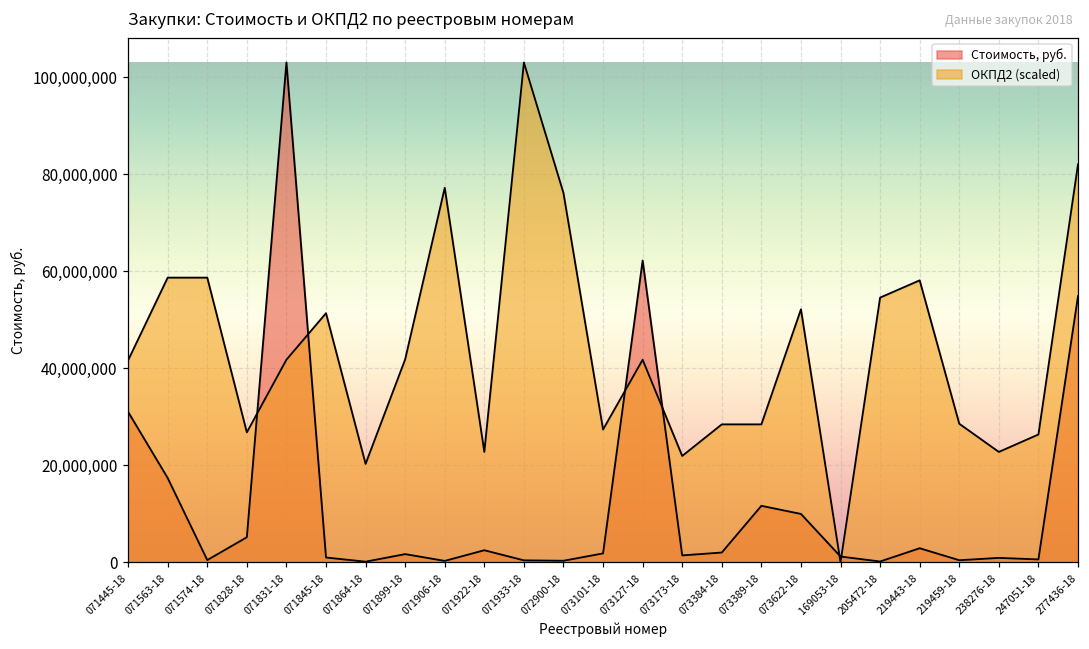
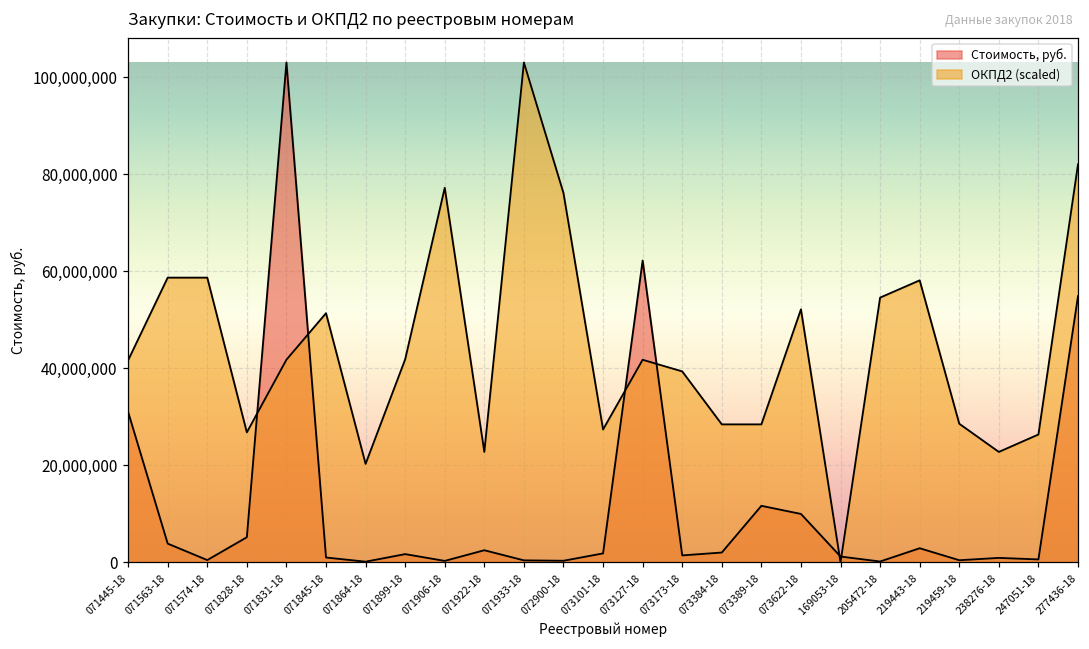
  {
    "Стоимость, руб.": {
      "071445-18": "31,000,000",
-     "071563-18": "17,000,000",
+     "071563-18": "4,000,000",
      "071574-18": "0",
      "071828-18": "5,000,000",
      "071831-18": "103,000,000",
      "071845-18": "1,000,000",
      "071864-18": "0",
      "071899-18": "2,000,000",
      "071906-18": "0",
      "071922-18": "3,000,000",
      "071933-18": "0",
      "072900-18": "0",
      "073101-18": "2,000,000",
      "073127-18": "62,000,000",
      "073173-18": "1,000,000",
      "073384-18": "2,000,000",
      "073389-18": "12,000,000",
      "073622-18": "10,000,000",
      "169053-18": "1,000,000",
      "205472-18": "0",
      "219443-18": "3,000,000",
      "219459-18": "0",
      "238276-18": "1,000,000",
      "247051-18": "1,000,000",
      "277436-18": "55,000,000"
    },
    "ОКПД2 (scaled)": {
      "071445-18": "42,000,000",
      "071563-18": "59,000,000",
      "071574-18": "59,000,000",
      "071828-18": "27,000,000",
      "071831-18": "42,000,000",
      "071845-18": "51,000,000",
      "071864-18": "20,000,000",
      "071899-18": "42,000,000",
      "071906-18": "77,000,000",
      "071922-18": "23,000,000",
      "071933-18": "103,000,000",
      "072900-18": "76,000,000",
      "073101-18": "27,000,000",
      "073127-18": "42,000,000",
-     "073173-18": "22,000,000",
+     "073173-18": "39,000,000",
      "073384-18": "28,000,000",
      "073389-18": "28,000,000",
      "073622-18": "52,000,000",
      "169053-18": "0",
      "205472-18": "55,000,000",
      "219443-18": "58,000,000",
      "219459-18": "29,000,000",
      "238276-18": "23,000,000",
      "247051-18": "26,000,000",
      "277436-18": "82,000,000"
    }
  }
